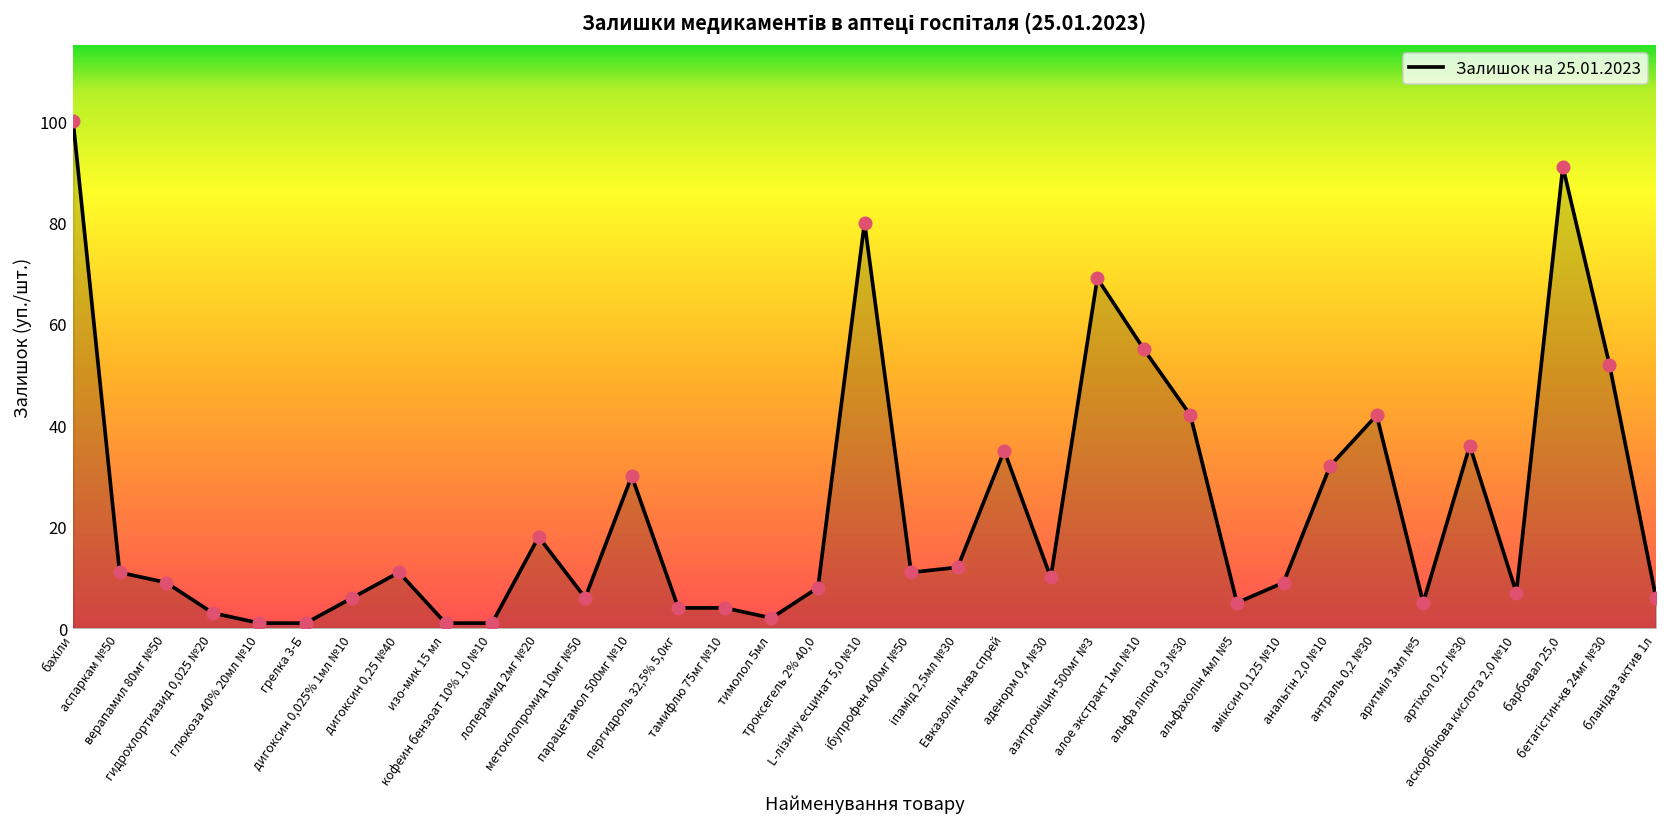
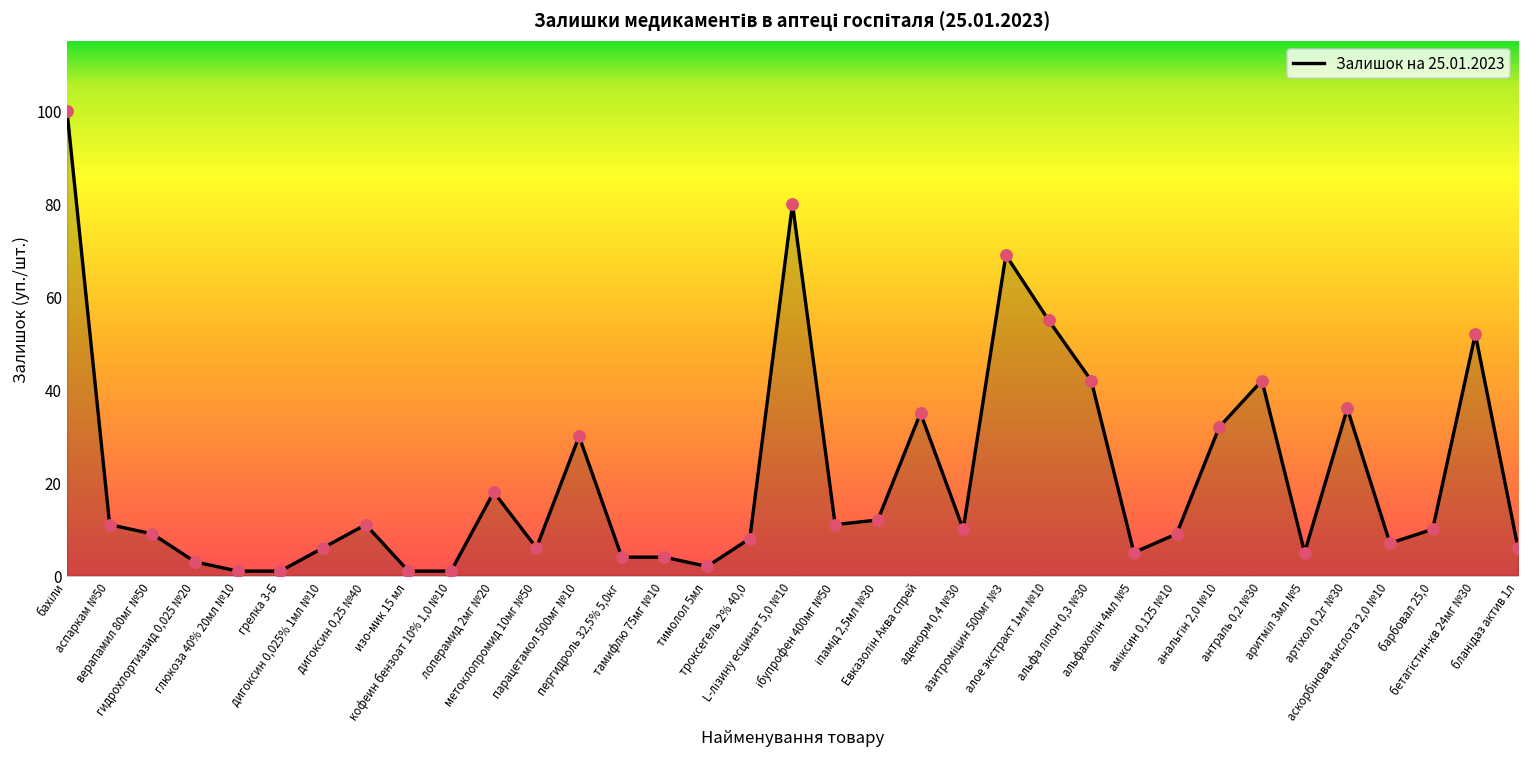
  {
    "бахіли": 100,
    "аспаркам №50": 11,
    "верапамил 80мг №50": 9,
    "гидрохлортиазид 0,025 №20": 3,
    "глюкоза 40% 20мл №10": 1,
    "грелка 3-Б": 1,
    "дигоксин 0,025% 1мл №10": 6,
    "дигоксин 0,25 №40": 11,
    "изо-мик 15 мл": 1,
    "кофеин бензоат 10% 1,0 №10": 1,
    "лоперамид 2мг №20": 18,
    "метоклопромид 10мг №50": 6,
    "парацетамол 500мг №10": 30,
    "пергидроль 32,5% 5,0кг": 4,
    "тамифлю 75мг №10": 4,
    "тимолол 5мл": 2,
    "троксегель 2% 40,0": 8,
    "L-лізину есцинат 5,0 №10": 80,
    "ібупрофен 400мг №50": 11,
    "іпамід 2,5мл №30": 12,
    "Евказолін Аква спрей": 35,
    "аденорм 0,4 №30": 10,
    "азитроміцин 500мг №3": 69,
    "алое экстракт 1мл №10": 55,
    "альфа ліпон 0,3 №30": 42,
    "альфахолін 4мл №5": 5,
    "аміксин 0,125 №10": 9,
    "анальгін 2,0 №10": 32,
    "антраль 0,2 №30": 42,
    "аритміл 3мл №5": 5,
    "артіхол 0,2г №30": 36,
    "аскорбінова кислота 2,0 №10": 7,
-   "барбовал 25,0": 91,
+   "барбовал 25,0": 10,
    "бетагістин-кв 24мг №30": 52,
    "бланідаз актив 1л": 6
  }
